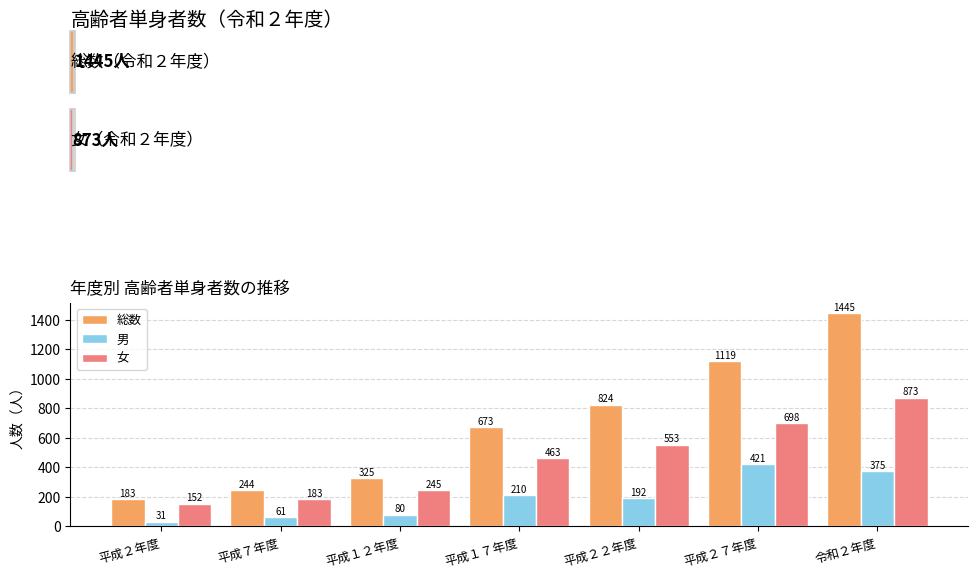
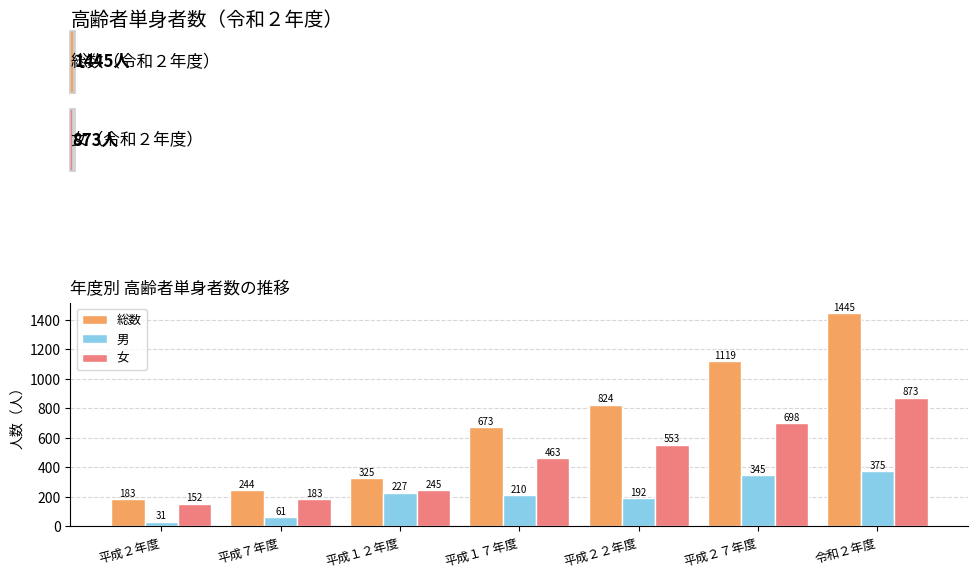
  {
    "男": {
      "平成２年度": 31,
      "平成７年度": 61,
-     "平成１２年度": 80,
+     "平成１２年度": 227,
      "平成１７年度": 210,
      "平成２２年度": 192,
-     "平成２７年度": 421,
+     "平成２７年度": 345,
      "令和２年度": 375
    }
  }
